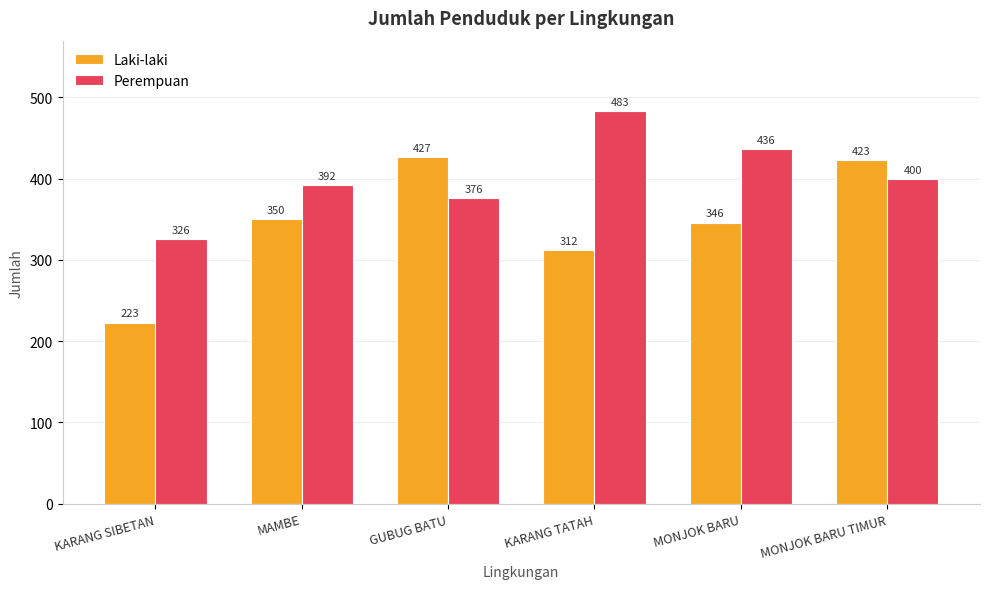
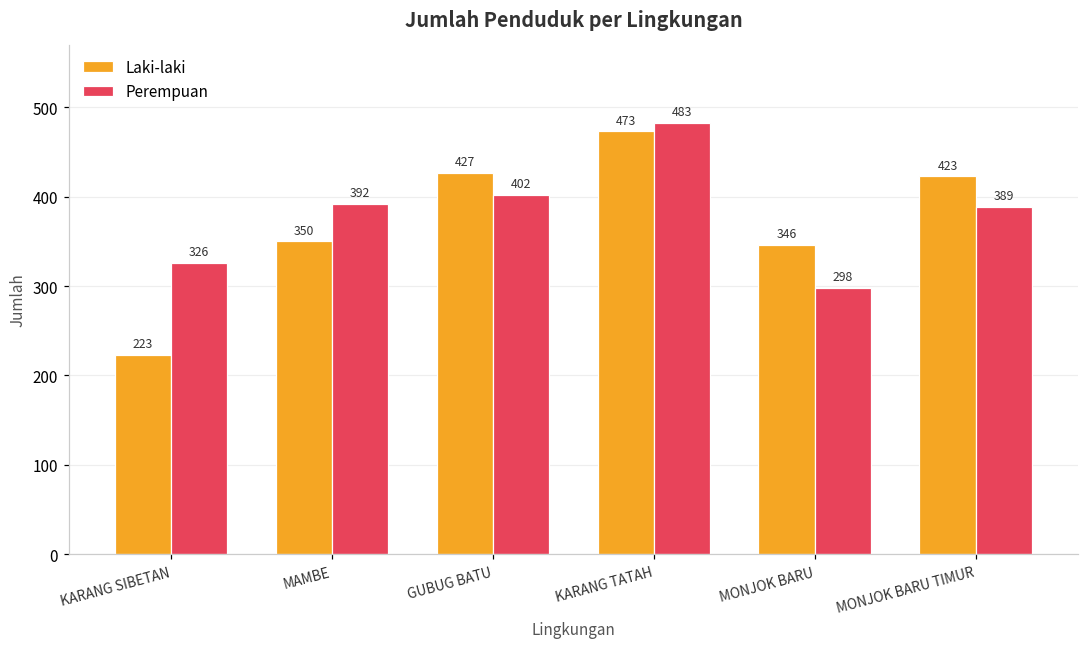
  {
    "Laki-laki": {
      "KARANG SIBETAN": 223,
      "MAMBE": 350,
      "GUBUG BATU": 427,
-     "KARANG TATAH": 312,
+     "KARANG TATAH": 473,
      "MONJOK BARU": 346,
      "MONJOK BARU TIMUR": 423
    },
    "Perempuan": {
      "KARANG SIBETAN": 326,
      "MAMBE": 392,
-     "GUBUG BATU": 376,
+     "GUBUG BATU": 402,
      "KARANG TATAH": 483,
-     "MONJOK BARU": 436,
-     "MONJOK BARU TIMUR": 400
+     "MONJOK BARU": 298,
+     "MONJOK BARU TIMUR": 389
    }
  }
